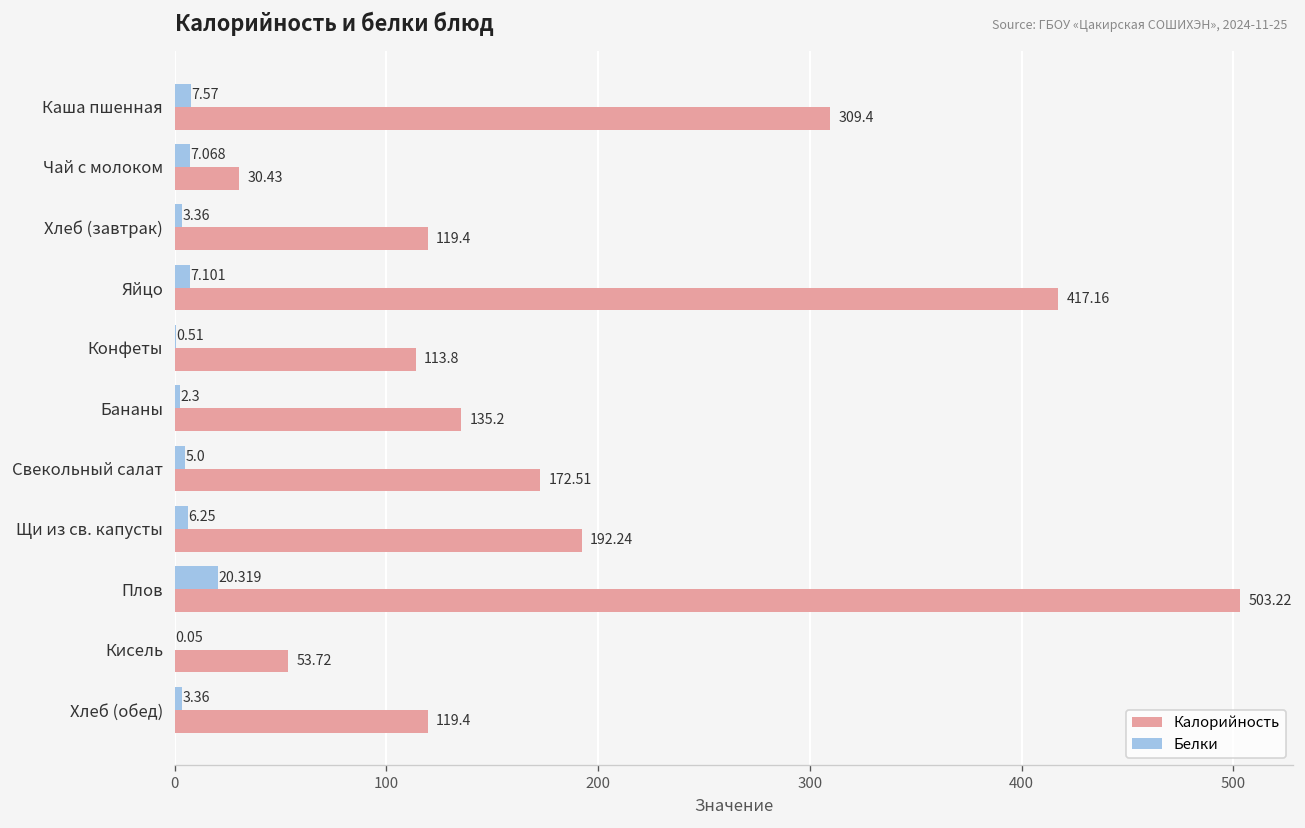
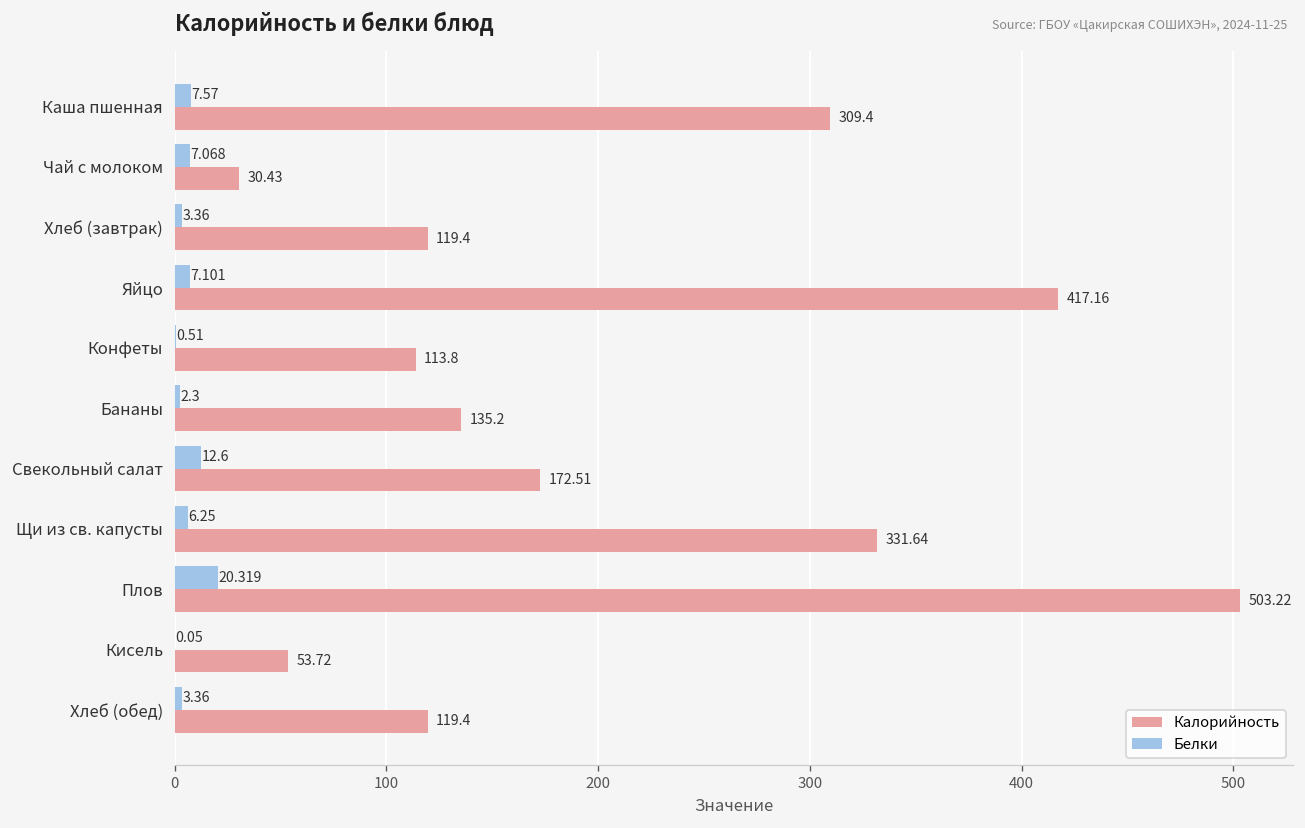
  {
    "Калорийность": {
      "Каша пшенная": 309.4,
      "Чай с молоком": 30.43,
      "Хлеб (завтрак)": 119.4,
      "Яйцо": 417.16,
      "Конфеты": 113.8,
      "Бананы": 135.2,
      "Свекольный салат": 172.51,
-     "Щи из св. капусты": 192.24,
+     "Щи из св. капусты": 331.64,
      "Плов": 503.22,
      "Кисель": 53.72,
      "Хлеб (обед)": 119.4
    },
    "Белки": {
      "Каша пшенная": 7.57,
      "Чай с молоком": 7.068,
      "Хлеб (завтрак)": 3.36,
      "Яйцо": 7.101,
      "Конфеты": 0.51,
      "Бананы": 2.3,
-     "Свекольный салат": 5.0,
+     "Свекольный салат": 12.6,
      "Щи из св. капусты": 6.25,
      "Плов": 20.319,
      "Кисель": 0.05,
      "Хлеб (обед)": 3.36
    }
  }
